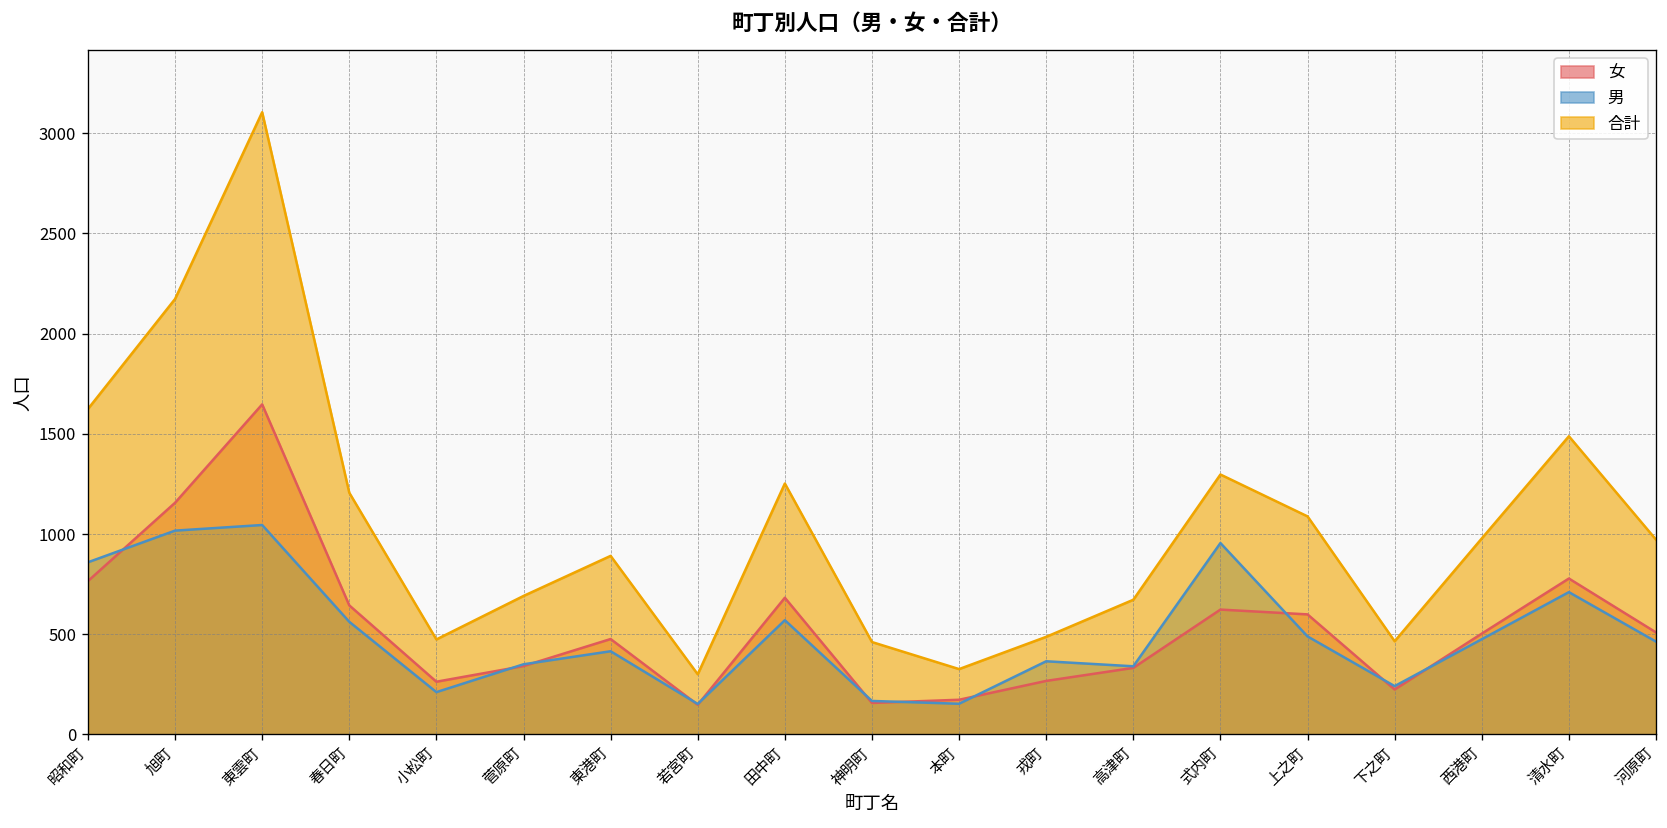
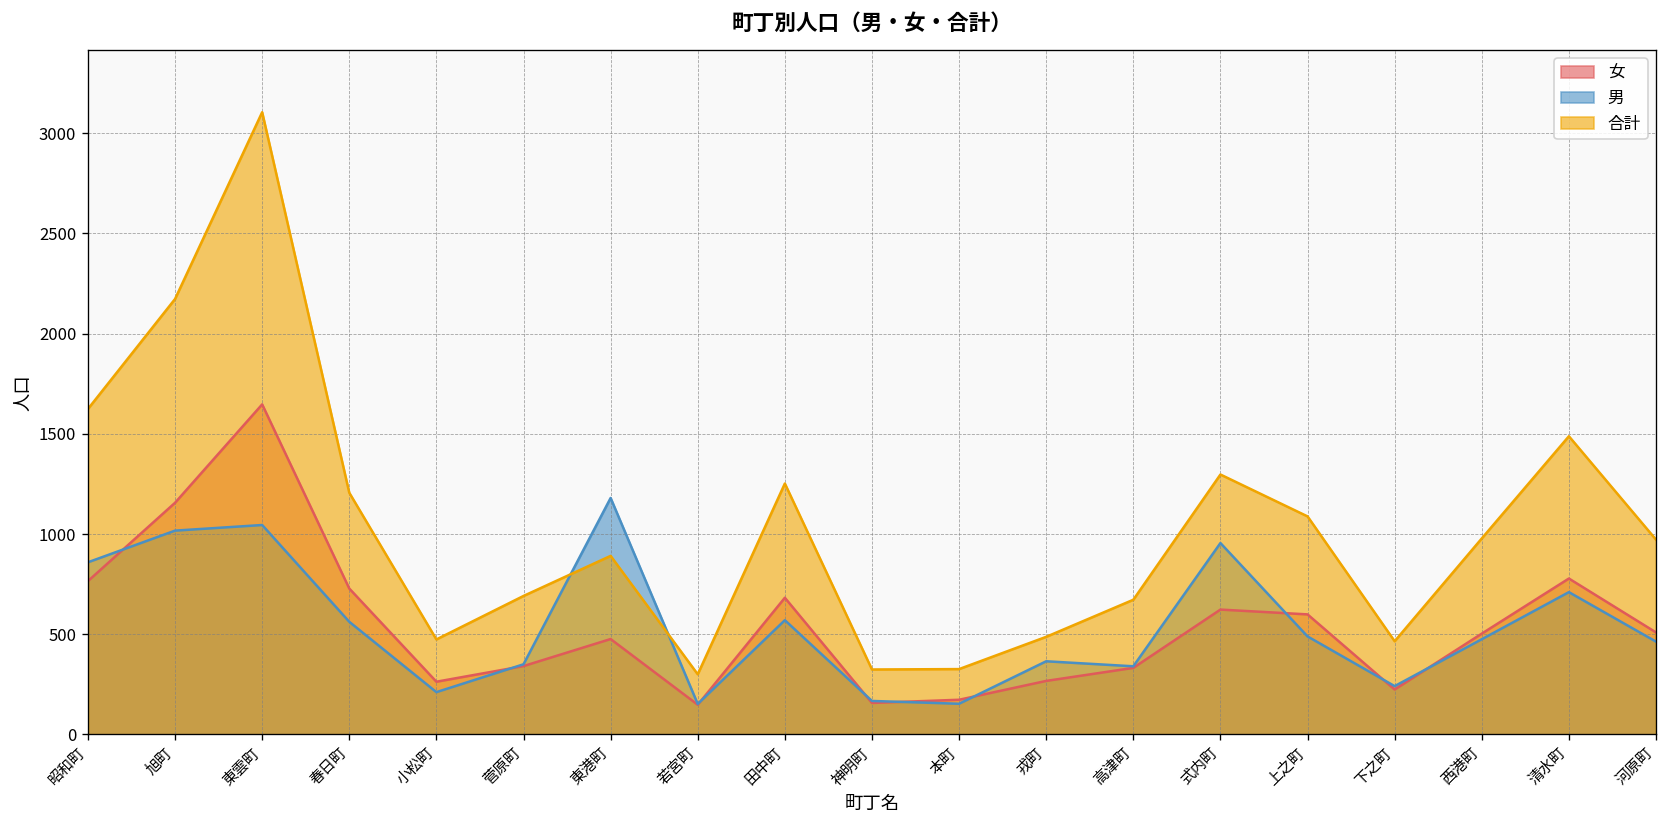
  {
    "女": {
      "昭和町": 770,
      "旭町": 1160,
      "東雲町": 1650,
-     "春日町": 640,
+     "春日町": 730,
      "小松町": 260,
      "東港町": 480,
      "田中町": 680,
      "本町": 170,
      "戎町": 270,
      "式内町": 620,
      "上之町": 600,
      "下之町": 220,
      "西港町": 500,
      "清水町": 780,
      "河原町": 510
    },
    "男": {
      "昭和町": 860,
      "旭町": 1020,
      "東雲町": 1050,
      "春日町": 560,
      "小松町": 210,
-     "東港町": 420,
+     "東港町": 1180,
      "田中町": 570,
      "本町": 150,
      "戎町": 370,
      "式内町": 960,
      "上之町": 490,
      "下之町": 240,
      "西港町": 480,
      "清水町": 710,
      "河原町": 460
    },
    "合計": {
      "昭和町": 1620,
      "旭町": 2170,
      "東雲町": 3110,
      "春日町": 1210,
      "小松町": 470,
      "菅原町": 690,
      "東港町": 890,
      "若宮町": 300,
      "田中町": 1250,
-     "神明町": 460,
+     "神明町": 320,
      "本町": 330,
      "戎町": 490,
      "高津町": 670,
      "式内町": 1300,
      "上之町": 1090,
      "下之町": 470,
      "西港町": 980,
      "清水町": 1490,
      "河原町": 970
    }
  }
